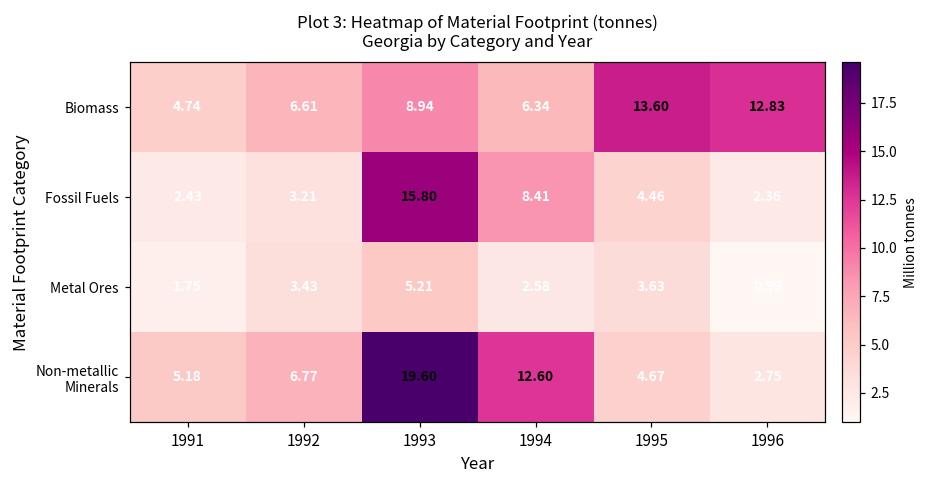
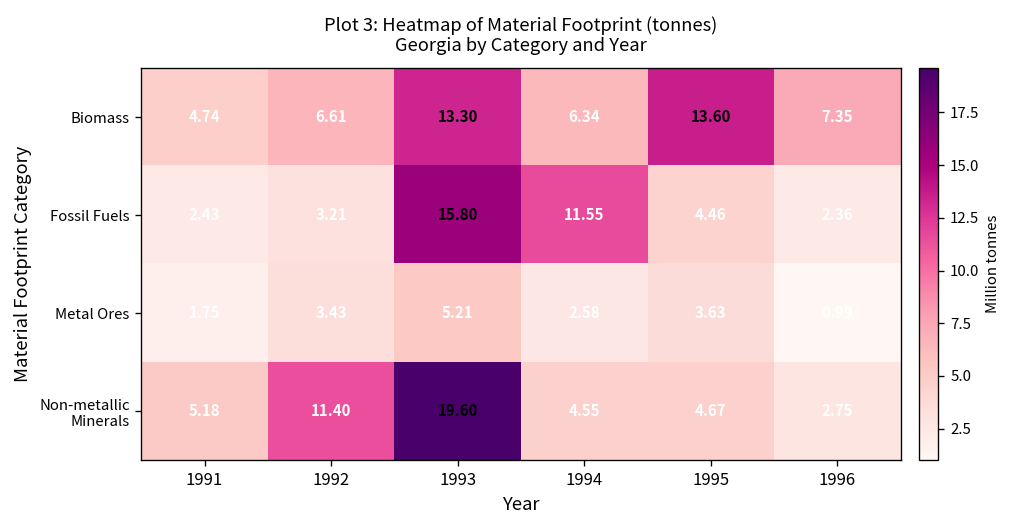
  {
    "Biomass": {
      "1991": 4.74,
      "1992": 6.61,
-     "1993": 8.94,
+     "1993": 13.30,
      "1994": 6.34,
      "1995": 13.60,
-     "1996": 12.83
+     "1996": 7.35
    },
    "Fossil Fuels": {
      "1993": 15.80,
-     "1994": 8.41,
+     "1994": 11.55,
      "1995": 4.46
    },
    "Metal Ores": {
      "1993": 5.21
    },
    "Non-metallic Minerals": {
      "1991": 5.18,
-     "1992": 6.77,
+     "1992": 11.40,
      "1993": 19.60,
-     "1994": 12.60,
+     "1994": 4.55,
      "1995": 4.67
    }
  }
